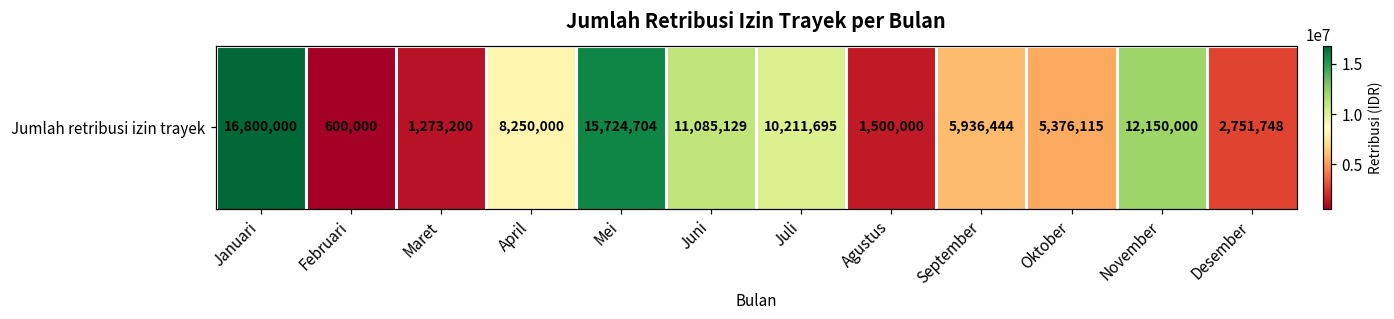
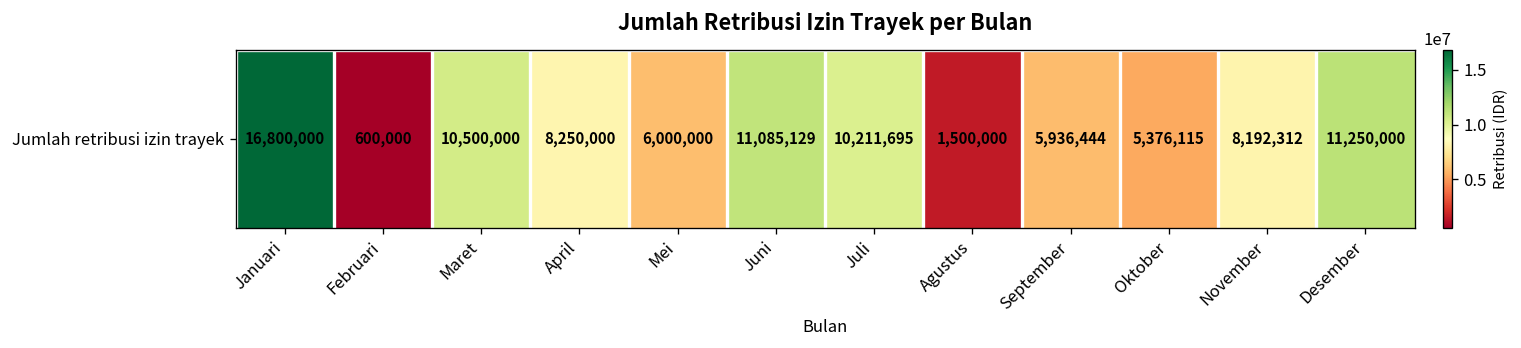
  {
    "Jumlah retribusi izin trayek": {
      "Januari": "16,800,000",
      "Februari": "600,000",
-     "Maret": "1,273,200",
+     "Maret": "10,500,000",
      "April": "8,250,000",
-     "Mei": "15,724,704",
+     "Mei": "6,000,000",
      "Juni": "11,085,129",
      "Juli": "10,211,695",
      "Agustus": "1,500,000",
      "September": "5,936,444",
      "Oktober": "5,376,115",
-     "November": "12,150,000",
-     "Desember": "2,751,748"
+     "November": "8,192,312",
+     "Desember": "11,250,000"
    }
  }
